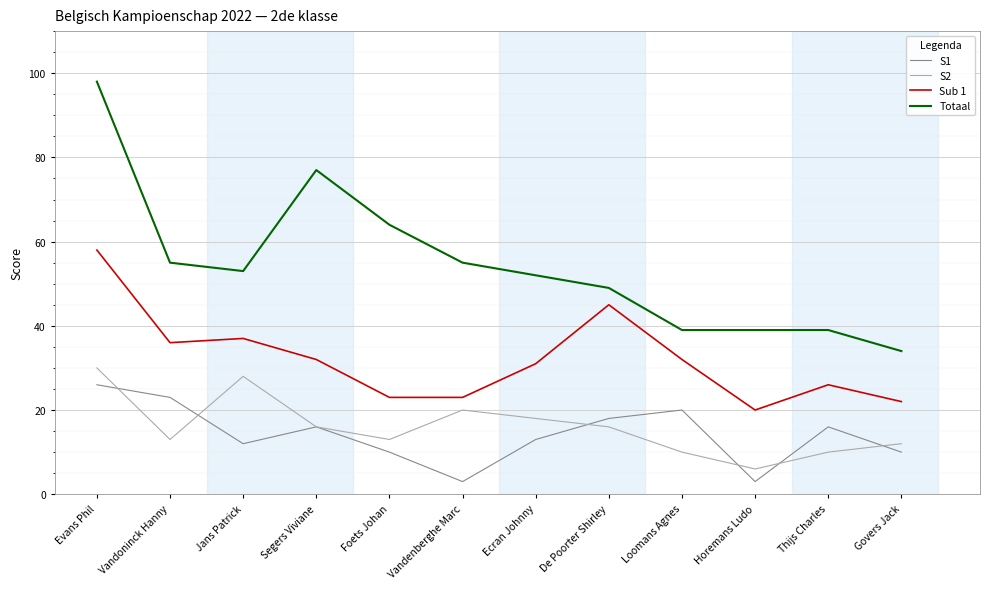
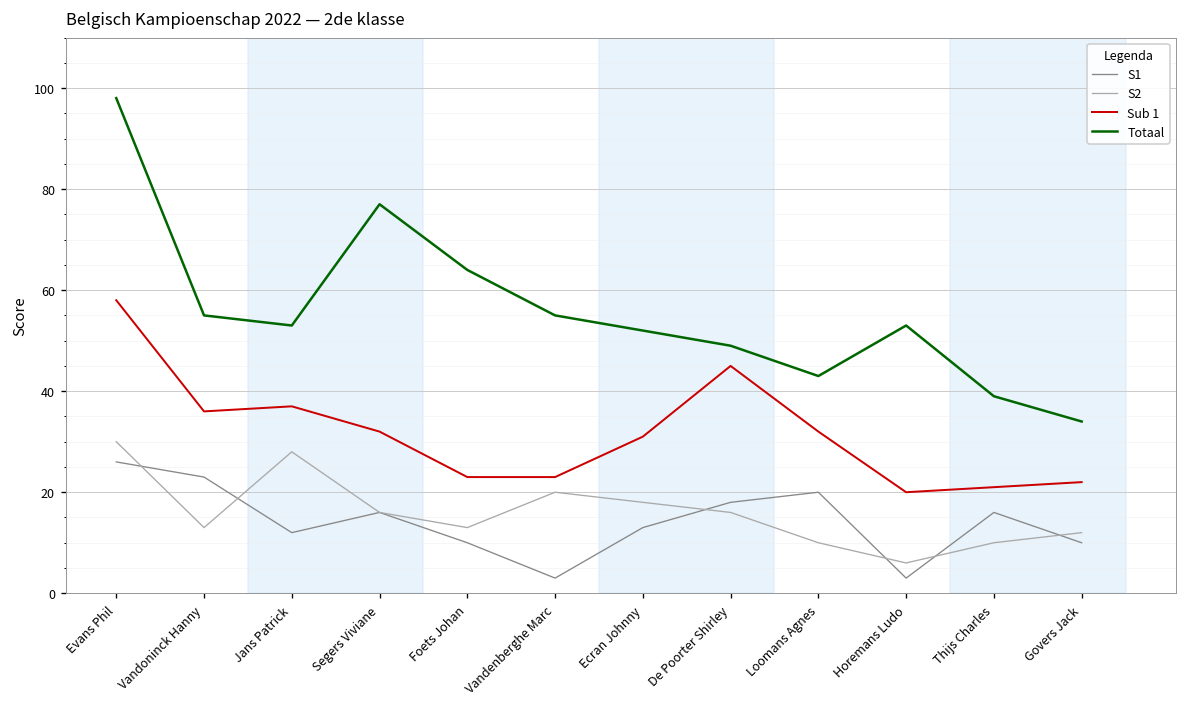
  {
    "Sub 1": {
      "Evans Phil": 58,
      "Vandoninck Hanny": 36,
      "Jans Patrick": 37,
      "Segers Viviane": 32,
      "Foets Johan": 23,
      "Vandenberghe Marc": 23,
      "Ecran Johnny": 31,
      "De Poorter Shirley": 45,
      "Loomans Agnes": 32,
      "Horemans Ludo": 20,
-     "Thijs Charles": 26,
+     "Thijs Charles": 21,
      "Govers Jack": 22
    },
    "Totaal": {
      "Evans Phil": 98,
      "Vandoninck Hanny": 55,
      "Jans Patrick": 53,
      "Segers Viviane": 77,
      "Foets Johan": 64,
      "Vandenberghe Marc": 55,
      "Ecran Johnny": 52,
      "De Poorter Shirley": 49,
-     "Loomans Agnes": 39,
-     "Horemans Ludo": 39,
+     "Loomans Agnes": 43,
+     "Horemans Ludo": 53,
      "Thijs Charles": 39,
      "Govers Jack": 34
    }
  }
